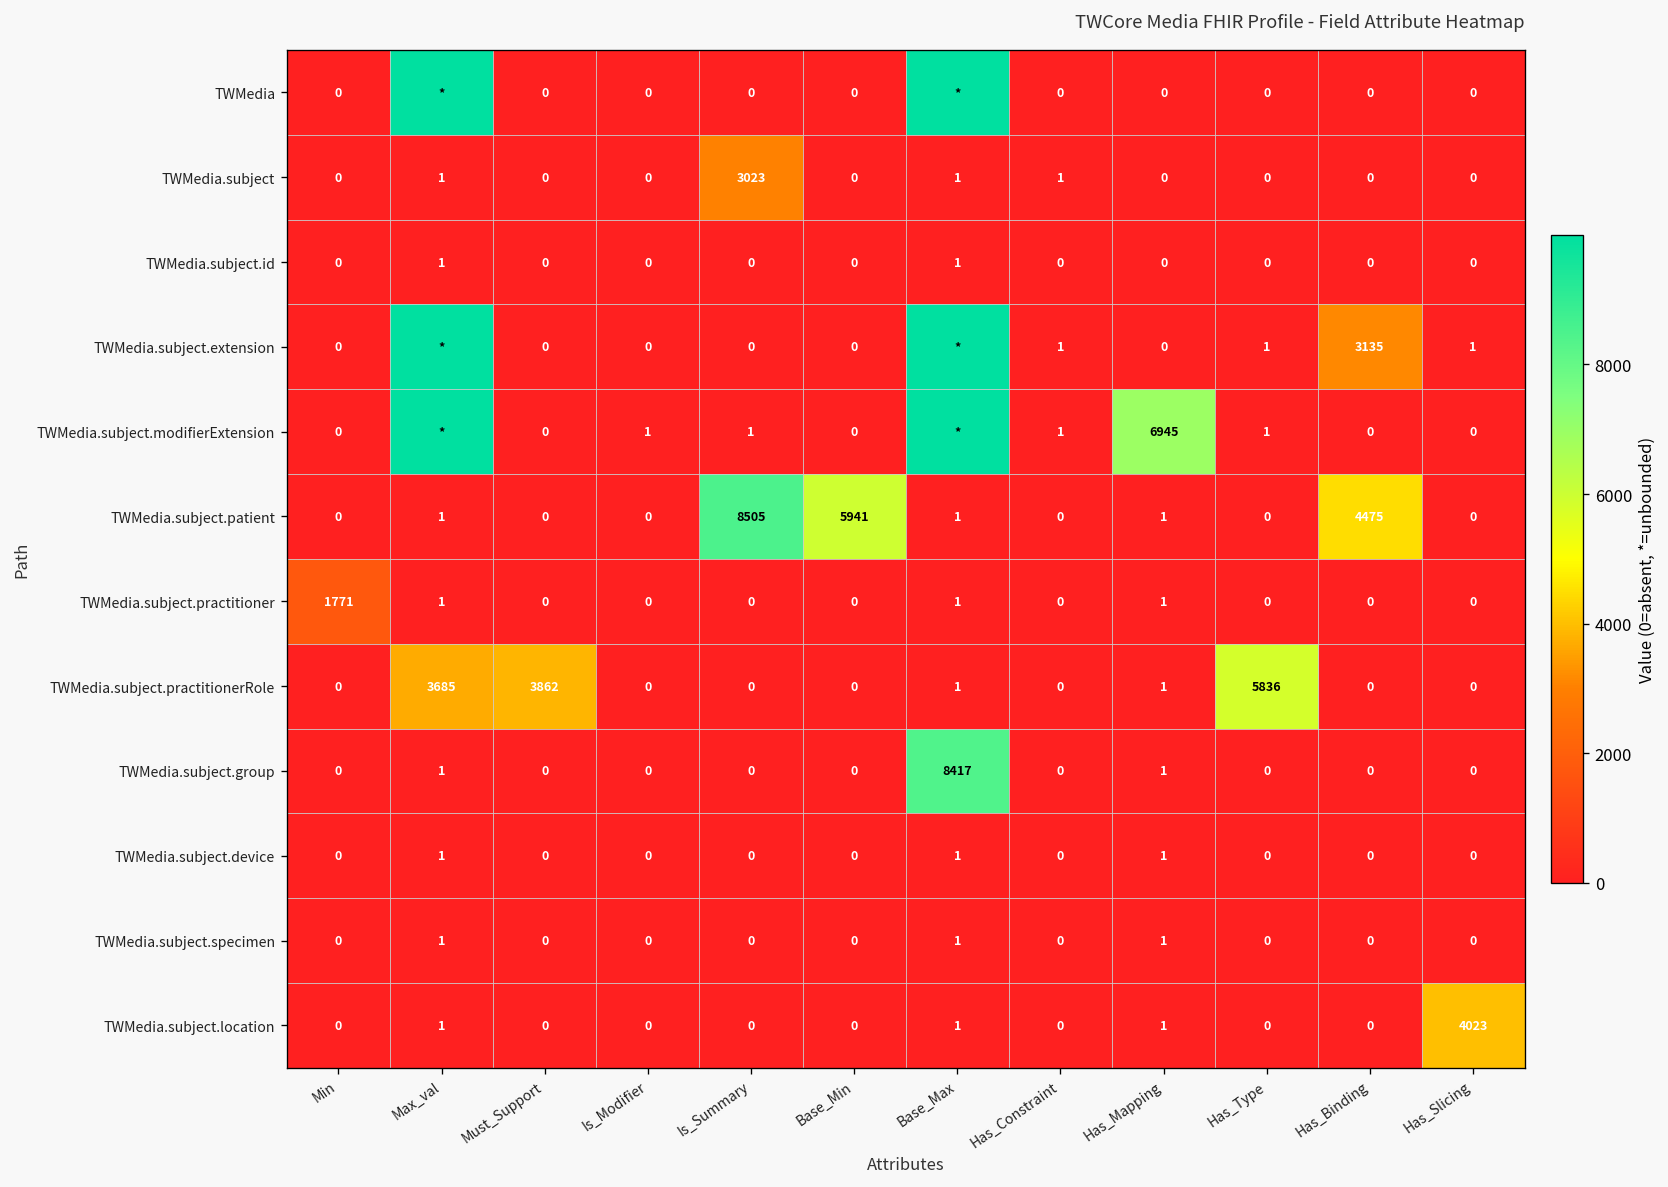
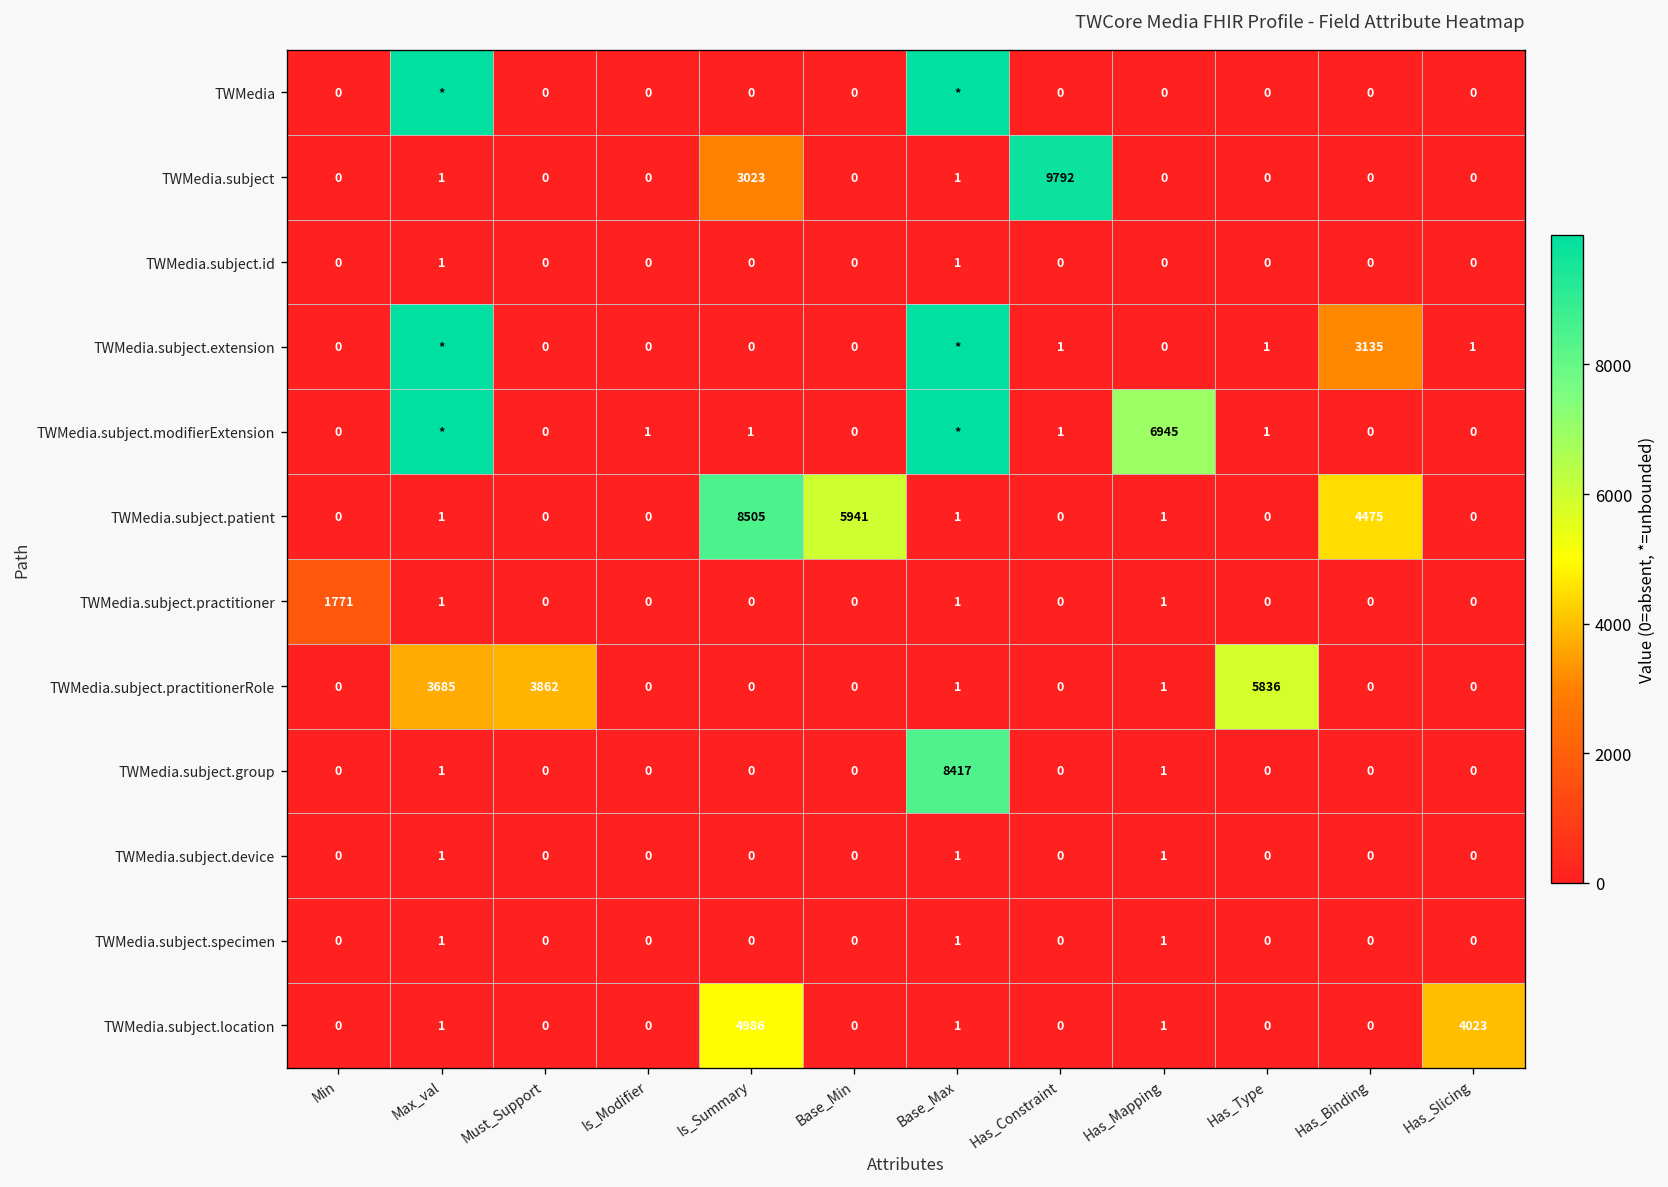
  {
    "TWMedia": {
      "Min": 0,
      "Must_Support": 0,
      "Is_Modifier": 0,
      "Is_Summary": 0,
      "Base_Min": 0,
      "Has_Constraint": 0,
      "Has_Mapping": 0,
      "Has_Type": 0,
      "Has_Binding": 0,
      "Has_Slicing": 0
    },
    "TWMedia.subject": {
      "Min": 0,
      "Max_val": 1,
      "Must_Support": 0,
      "Is_Modifier": 0,
      "Is_Summary": 3023,
      "Base_Min": 0,
      "Base_Max": 1,
-     "Has_Constraint": 1,
+     "Has_Constraint": 9792,
      "Has_Mapping": 0,
      "Has_Type": 0,
      "Has_Binding": 0,
      "Has_Slicing": 0
    },
    "TWMedia.subject.id": {
      "Min": 0,
      "Max_val": 1,
      "Must_Support": 0,
      "Is_Modifier": 0,
      "Is_Summary": 0,
      "Base_Min": 0,
      "Base_Max": 1,
      "Has_Constraint": 0,
      "Has_Mapping": 0,
      "Has_Type": 0,
      "Has_Binding": 0,
      "Has_Slicing": 0
    },
    "TWMedia.subject.extension": {
      "Min": 0,
      "Must_Support": 0,
      "Is_Modifier": 0,
      "Is_Summary": 0,
      "Base_Min": 0,
      "Has_Constraint": 1,
      "Has_Mapping": 0,
      "Has_Type": 1,
      "Has_Binding": 3135,
      "Has_Slicing": 1
    },
    "TWMedia.subject.modifierExtension": {
      "Min": 0,
      "Must_Support": 0,
      "Is_Modifier": 1,
      "Is_Summary": 1,
      "Base_Min": 0,
      "Has_Constraint": 1,
      "Has_Mapping": 6945,
      "Has_Type": 1,
      "Has_Binding": 0,
      "Has_Slicing": 0
    },
    "TWMedia.subject.patient": {
      "Min": 0,
      "Max_val": 1,
      "Must_Support": 0,
      "Is_Modifier": 0,
      "Is_Summary": 8505,
      "Base_Min": 5941,
      "Base_Max": 1,
      "Has_Constraint": 0,
      "Has_Mapping": 1,
      "Has_Type": 0,
      "Has_Binding": 4475,
      "Has_Slicing": 0
    },
    "TWMedia.subject.practitioner": {
      "Min": 1771,
      "Max_val": 1,
      "Must_Support": 0,
      "Is_Modifier": 0,
      "Is_Summary": 0,
      "Base_Min": 0,
      "Base_Max": 1,
      "Has_Constraint": 0,
      "Has_Mapping": 1,
      "Has_Type": 0,
      "Has_Binding": 0,
      "Has_Slicing": 0
    },
    "TWMedia.subject.practitionerRole": {
      "Min": 0,
      "Max_val": 3685,
      "Must_Support": 3862,
      "Is_Modifier": 0,
      "Is_Summary": 0,
      "Base_Min": 0,
      "Base_Max": 1,
      "Has_Constraint": 0,
      "Has_Mapping": 1,
      "Has_Type": 5836,
      "Has_Binding": 0,
      "Has_Slicing": 0
    },
    "TWMedia.subject.group": {
      "Min": 0,
      "Max_val": 1,
      "Must_Support": 0,
      "Is_Modifier": 0,
      "Is_Summary": 0,
      "Base_Min": 0,
      "Base_Max": 8417,
      "Has_Constraint": 0,
      "Has_Mapping": 1,
      "Has_Type": 0,
      "Has_Binding": 0,
      "Has_Slicing": 0
    },
    "TWMedia.subject.device": {
      "Min": 0,
      "Max_val": 1,
      "Must_Support": 0,
      "Is_Modifier": 0,
      "Is_Summary": 0,
      "Base_Min": 0,
      "Base_Max": 1,
      "Has_Constraint": 0,
      "Has_Mapping": 1,
      "Has_Type": 0,
      "Has_Binding": 0,
      "Has_Slicing": 0
    },
    "TWMedia.subject.specimen": {
      "Min": 0,
      "Max_val": 1,
      "Must_Support": 0,
      "Is_Modifier": 0,
      "Is_Summary": 0,
      "Base_Min": 0,
      "Base_Max": 1,
      "Has_Constraint": 0,
      "Has_Mapping": 1,
      "Has_Type": 0,
      "Has_Binding": 0,
      "Has_Slicing": 0
    },
    "TWMedia.subject.location": {
      "Min": 0,
      "Max_val": 1,
      "Must_Support": 0,
      "Is_Modifier": 0,
-     "Is_Summary": 0,
+     "Is_Summary": 4986,
      "Base_Min": 0,
      "Base_Max": 1,
      "Has_Constraint": 0,
      "Has_Mapping": 1,
      "Has_Type": 0,
      "Has_Binding": 0,
      "Has_Slicing": 4023
    }
  }
